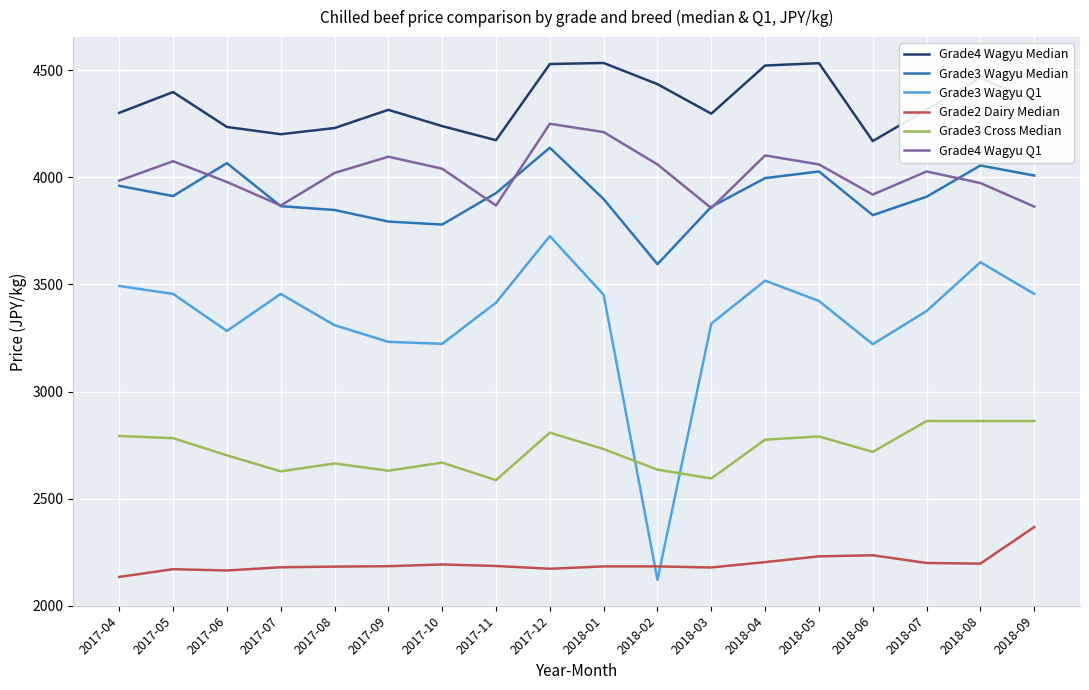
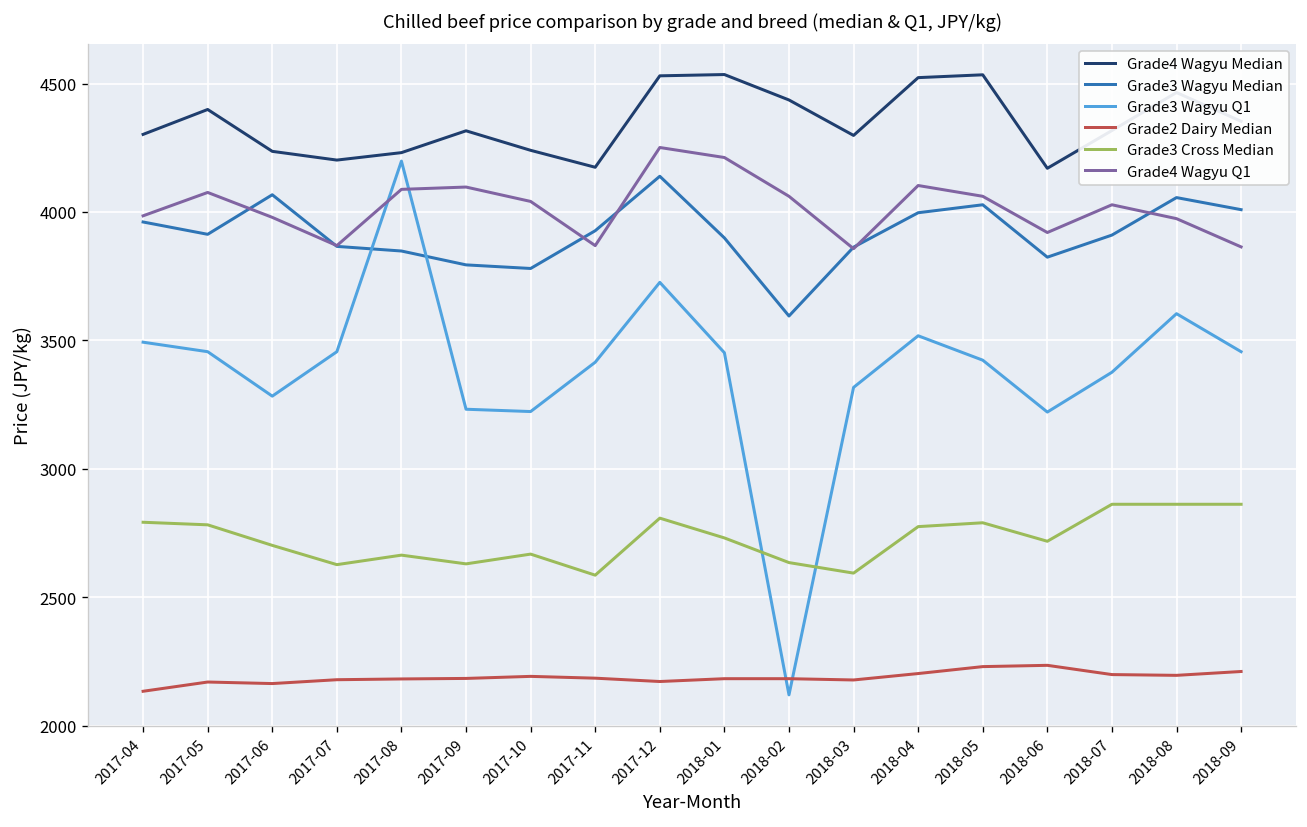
  {
    "Grade4 Wagyu Median": {
      "2017-04": 4300,
      "2017-05": 4400,
      "2017-06": 4240,
      "2017-07": 4200,
      "2017-08": 4230,
      "2017-09": 4320,
      "2017-10": 4240,
      "2017-11": 4170,
      "2017-12": 4530,
      "2018-01": 4540,
      "2018-02": 4440,
      "2018-03": 4300,
      "2018-04": 4520,
      "2018-05": 4530,
      "2018-06": 4170
    },
    "Grade3 Wagyu Median": {
      "2017-04": 3960,
      "2017-05": 3910,
      "2017-06": 4070,
      "2017-08": 3850,
      "2017-09": 3790,
      "2017-10": 3780,
      "2017-11": 3930,
      "2017-12": 4140,
      "2018-01": 3900,
      "2018-02": 3600,
      "2018-04": 4000,
      "2018-05": 4030,
      "2018-06": 3820,
      "2018-07": 3910,
      "2018-08": 4060,
      "2018-09": 4010
    },
    "Grade3 Wagyu Q1": {
      "2017-04": 3490,
      "2017-05": 3460,
      "2017-06": 3280,
      "2017-07": 3460,
-     "2017-08": 3310,
+     "2017-08": 4200,
      "2017-09": 3230,
      "2017-10": 3220,
      "2017-11": 3420,
      "2017-12": 3730,
      "2018-01": 3450,
      "2018-02": 2120,
      "2018-03": 3320,
      "2018-04": 3520,
      "2018-05": 3420,
      "2018-06": 3220,
      "2018-07": 3380,
      "2018-08": 3600,
      "2018-09": 3460
    },
    "Grade2 Dairy Median": {
      "2017-04": 2130,
      "2017-05": 2170,
      "2017-06": 2160,
      "2017-07": 2180,
      "2017-08": 2180,
      "2017-09": 2180,
      "2017-10": 2190,
      "2017-11": 2190,
      "2017-12": 2170,
      "2018-01": 2180,
      "2018-02": 2180,
      "2018-03": 2180,
      "2018-04": 2200,
      "2018-05": 2230,
      "2018-06": 2240,
      "2018-07": 2200,
      "2018-08": 2200,
-     "2018-09": 2370
+     "2018-09": 2210
    },
    "Grade3 Cross Median": {
      "2017-04": 2790,
      "2017-05": 2780,
      "2017-06": 2700,
      "2017-07": 2630,
      "2017-08": 2660,
      "2017-09": 2630,
      "2017-10": 2670,
      "2017-11": 2590,
      "2017-12": 2810,
      "2018-01": 2730,
      "2018-02": 2640,
      "2018-03": 2590,
      "2018-04": 2780,
      "2018-05": 2790,
      "2018-06": 2720,
      "2018-07": 2860,
      "2018-08": 2860,
      "2018-09": 2860
    },
    "Grade4 Wagyu Q1": {
      "2017-04": 3990,
      "2017-05": 4080,
      "2017-06": 3980,
-     "2017-08": 4020,
+     "2017-08": 4090,
      "2017-09": 4100,
      "2017-10": 4040,
      "2017-11": 3870,
      "2017-12": 4250,
      "2018-01": 4210,
      "2018-02": 4060,
      "2018-04": 4100,
      "2018-05": 4060,
      "2018-06": 3920,
      "2018-07": 4030,
      "2018-08": 3970,
      "2018-09": 3860
    }
  }
